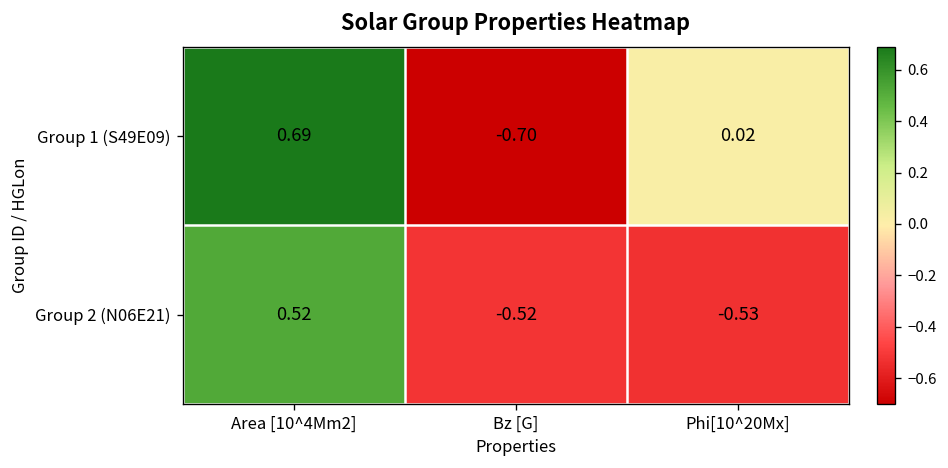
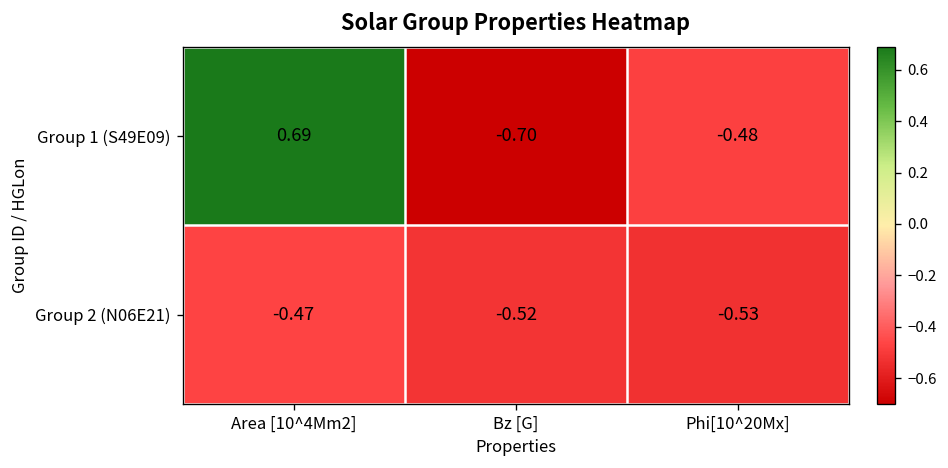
  {
    "Group 1 (S49E09)": {
      "Area [10^4Mm2]": 0.69,
      "Bz [G]": -0.70,
-     "Phi[10^20Mx]": 0.02
+     "Phi[10^20Mx]": -0.48
    },
    "Group 2 (N06E21)": {
-     "Area [10^4Mm2]": 0.52,
+     "Area [10^4Mm2]": -0.47,
      "Bz [G]": -0.52,
      "Phi[10^20Mx]": -0.53
    }
  }
